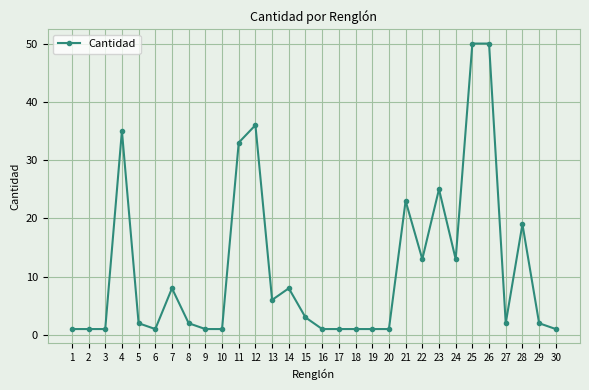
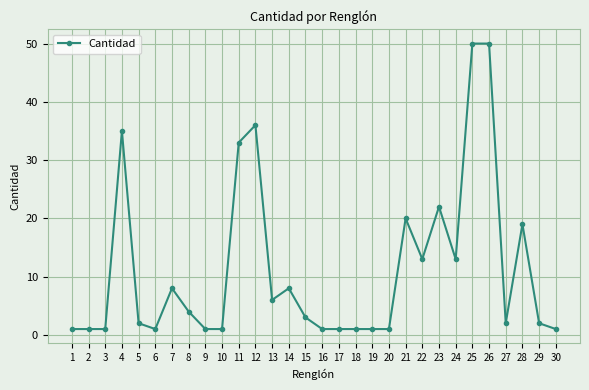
  {
    "1": 1,
    "2": 1,
    "3": 1,
    "4": 35,
    "5": 2,
    "6": 1,
    "7": 8,
-   "8": 2,
+   "8": 4,
    "9": 1,
    "10": 1,
    "11": 33,
    "12": 36,
    "13": 6,
    "14": 8,
    "15": 3,
    "16": 1,
    "17": 1,
    "18": 1,
    "19": 1,
    "20": 1,
-   "21": 23,
+   "21": 20,
    "22": 13,
-   "23": 25,
+   "23": 22,
    "24": 13,
    "25": 50,
    "26": 50,
    "27": 2,
    "28": 19,
    "29": 2,
    "30": 1
  }
